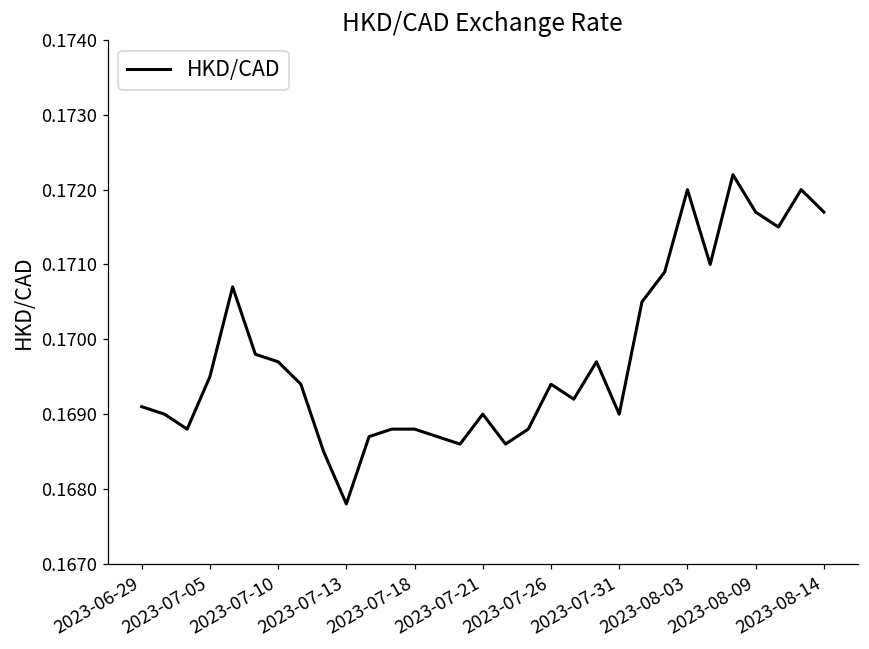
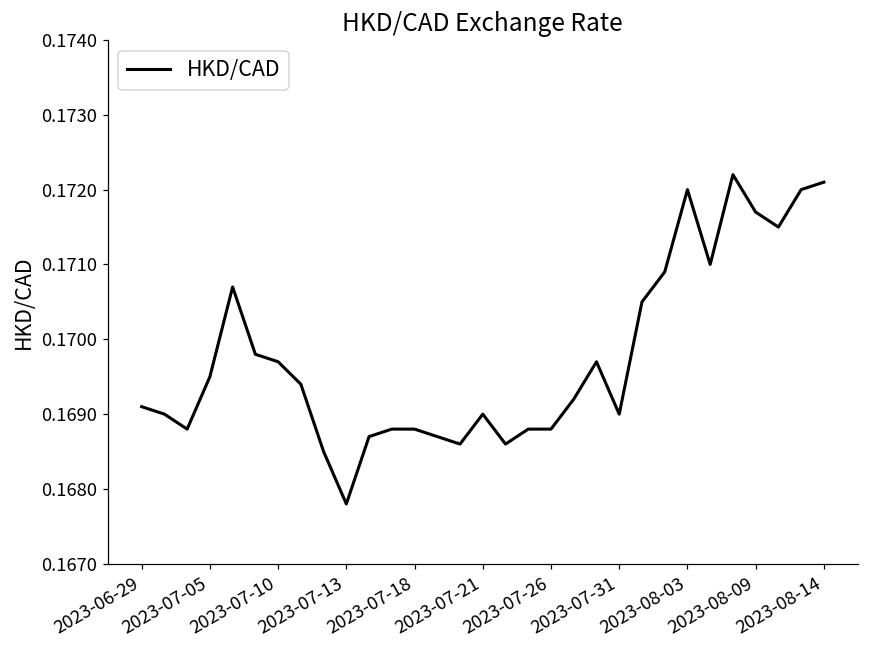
  {
    "2023-06-29": 0.1691,
    "2023-07-05": 0.1695,
    "2023-07-10": 0.1697,
    "2023-07-13": 0.1678,
    "2023-07-18": 0.1688,
    "2023-07-21": 0.1690,
-   "2023-07-26": 0.1694,
+   "2023-07-26": 0.1688,
    "2023-07-31": 0.1690,
    "2023-08-03": 0.1720,
    "2023-08-09": 0.1717,
-   "2023-08-14": 0.1717
+   "2023-08-14": 0.1721
  }
